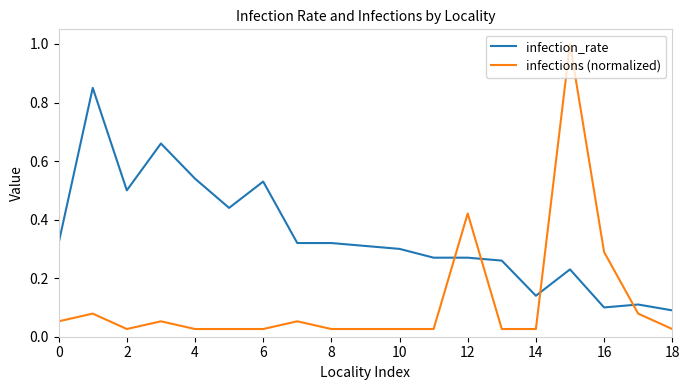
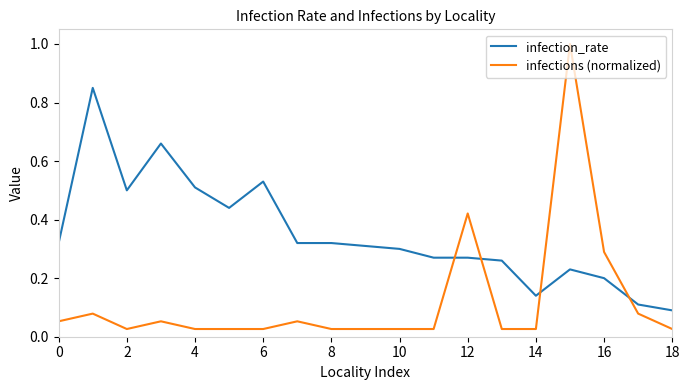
  {
    "infection_rate": {
      "0": 0.32,
      "2": 0.50,
-     "4": 0.54,
+     "4": 0.51,
      "6": 0.53,
      "8": 0.32,
      "10": 0.30,
      "12": 0.27,
      "14": 0.14,
-     "16": 0.1,
+     "16": 0.2,
      "18": 0.09
    },
    "infections (normalized)": {
      "0": 0.05,
      "2": 0.03,
      "4": 0.03,
      "6": 0.03,
      "8": 0.03,
      "10": 0.03,
      "12": 0.42,
      "14": 0.03,
      "16": 0.29,
      "18": 0.03
    }
  }
